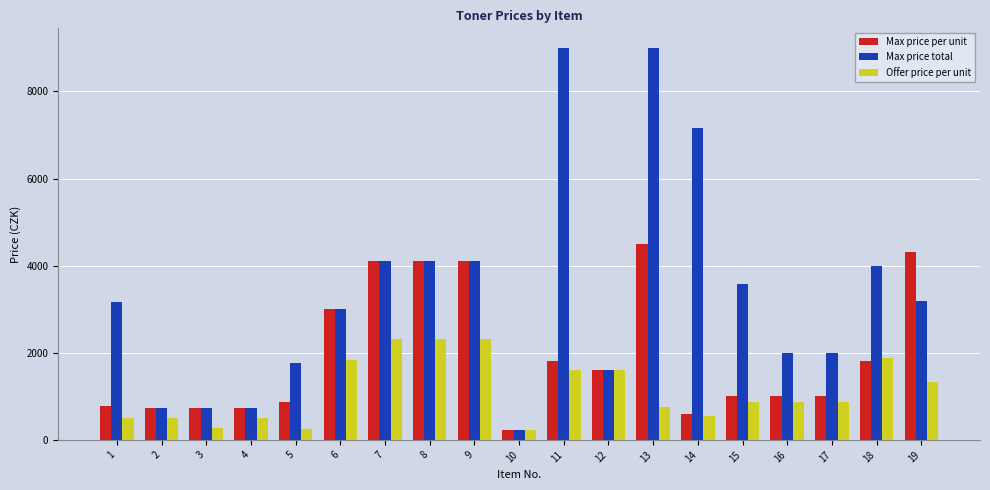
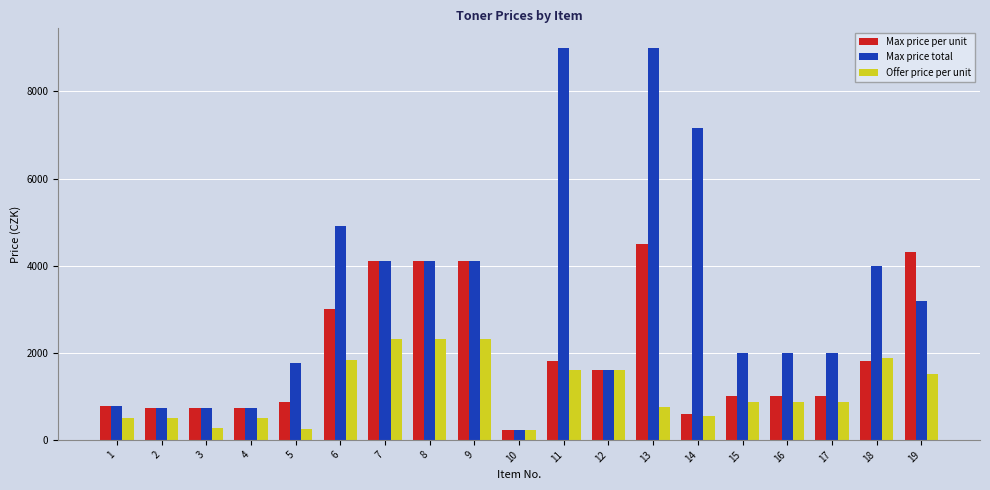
  {
    "Max price per unit": {
      "1": 800,
      "2": 700,
      "3": 700,
      "4": 700,
      "5": 900,
      "6": 3000,
      "7": 4100,
      "8": 4100,
      "9": 4100,
      "10": 200,
      "11": 1800,
      "12": 1600,
      "13": 4500,
      "14": 600,
      "15": 1000,
      "16": 1000,
      "17": 1000,
      "18": 1800,
      "19": 4300
    },
    "Max price total": {
-     "1": 3200,
+     "1": 800,
      "2": 700,
      "3": 700,
      "4": 700,
      "5": 1800,
-     "6": 3000,
+     "6": 4900,
      "7": 4100,
      "8": 4100,
      "9": 4100,
      "10": 200,
      "11": 9000,
      "12": 1600,
      "13": 9000,
      "14": 7200,
-     "15": 3600,
+     "15": 2000,
      "16": 2000,
      "17": 2000,
      "18": 4000,
      "19": 3200
    },
    "Offer price per unit": {
      "1": 500,
      "2": 500,
      "3": 300,
      "4": 500,
      "5": 200,
      "6": 1800,
      "7": 2300,
      "8": 2300,
      "9": 2300,
      "10": 200,
      "11": 1600,
      "12": 1600,
      "13": 800,
      "14": 600,
      "15": 900,
      "16": 900,
      "17": 900,
      "18": 1900,
-     "19": 1300
+     "19": 1500
    }
  }
